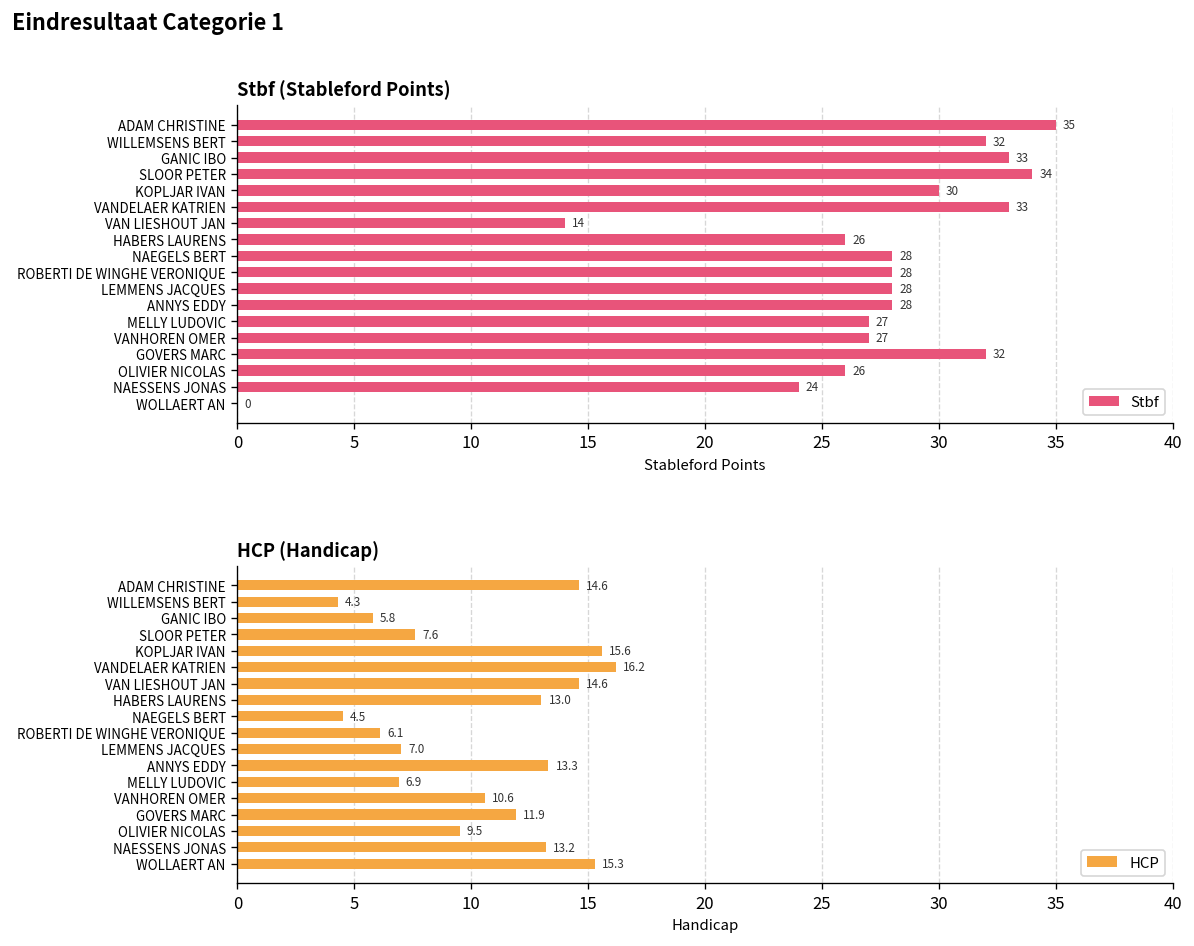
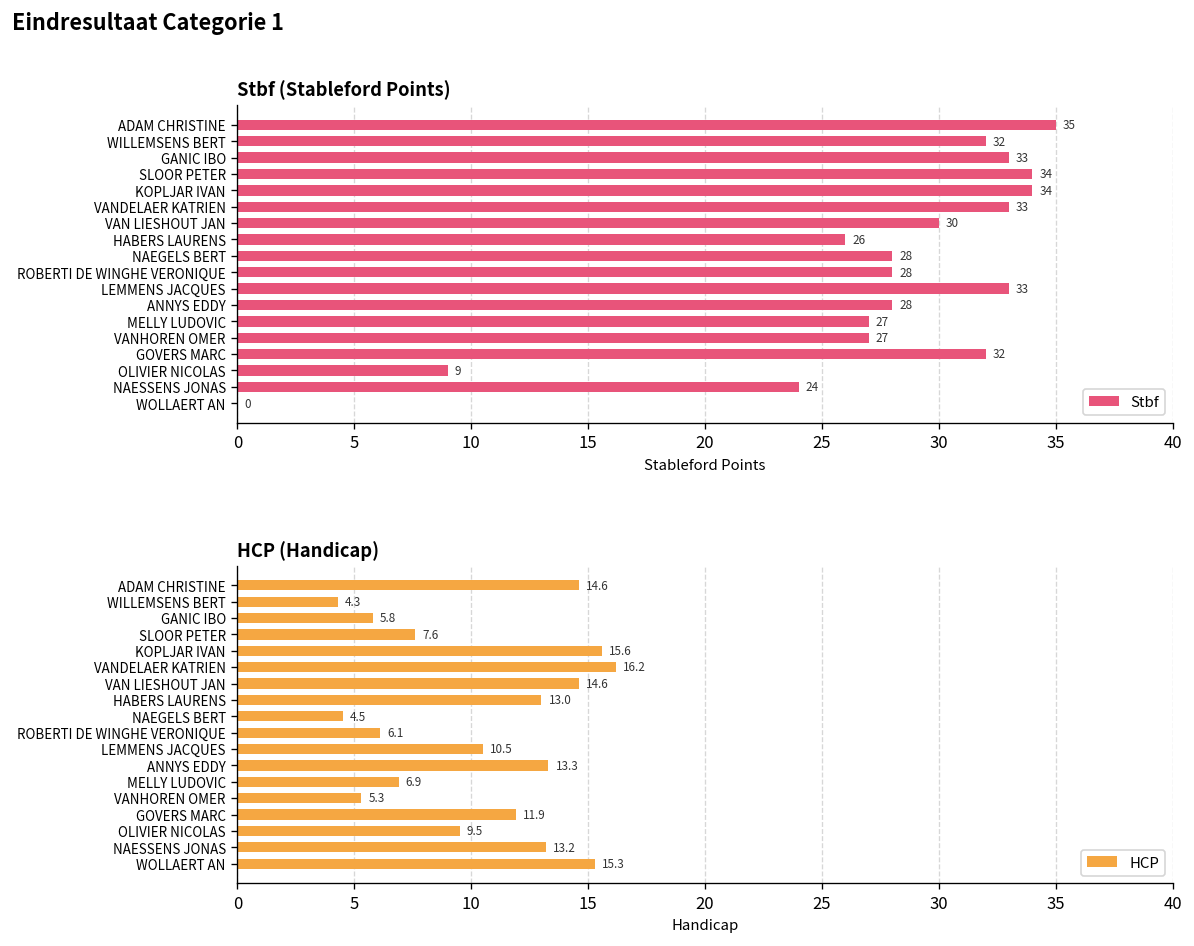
  {
    "Stbf (Stableford Points)": {
      "ADAM CHRISTINE": 35,
      "WILLEMSENS BERT": 32,
      "GANIC IBO": 33,
      "SLOOR PETER": 34,
-     "KOPLJAR IVAN": 30,
+     "KOPLJAR IVAN": 34,
      "VANDELAER KATRIEN": 33,
-     "VAN LIESHOUT JAN": 14,
+     "VAN LIESHOUT JAN": 30,
      "HABERS LAURENS": 26,
      "NAEGELS BERT": 28,
      "ROBERTI DE WINGHE VERONIQUE": 28,
-     "LEMMENS JACQUES": 28,
+     "LEMMENS JACQUES": 33,
      "ANNYS EDDY": 28,
      "MELLY LUDOVIC": 27,
      "VANHOREN OMER": 27,
      "GOVERS MARC": 32,
-     "OLIVIER NICOLAS": 26,
+     "OLIVIER NICOLAS": 9,
      "NAESSENS JONAS": 24,
      "WOLLAERT AN": 0
    },
    "HCP (Handicap)": {
      "ADAM CHRISTINE": 14.6,
      "WILLEMSENS BERT": 4.3,
      "GANIC IBO": 5.8,
      "SLOOR PETER": 7.6,
      "KOPLJAR IVAN": 15.6,
      "VANDELAER KATRIEN": 16.2,
      "VAN LIESHOUT JAN": 14.6,
      "HABERS LAURENS": 13.0,
      "NAEGELS BERT": 4.5,
      "ROBERTI DE WINGHE VERONIQUE": 6.1,
-     "LEMMENS JACQUES": 7.0,
+     "LEMMENS JACQUES": 10.5,
      "ANNYS EDDY": 13.3,
      "MELLY LUDOVIC": 6.9,
-     "VANHOREN OMER": 10.6,
+     "VANHOREN OMER": 5.3,
      "GOVERS MARC": 11.9,
      "OLIVIER NICOLAS": 9.5,
      "NAESSENS JONAS": 13.2,
      "WOLLAERT AN": 15.3
    }
  }
